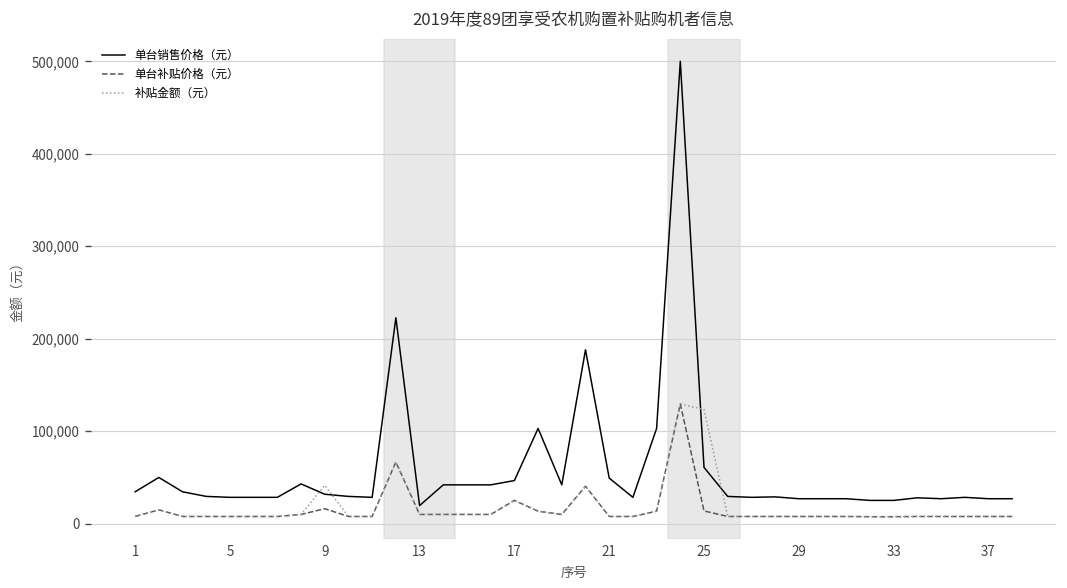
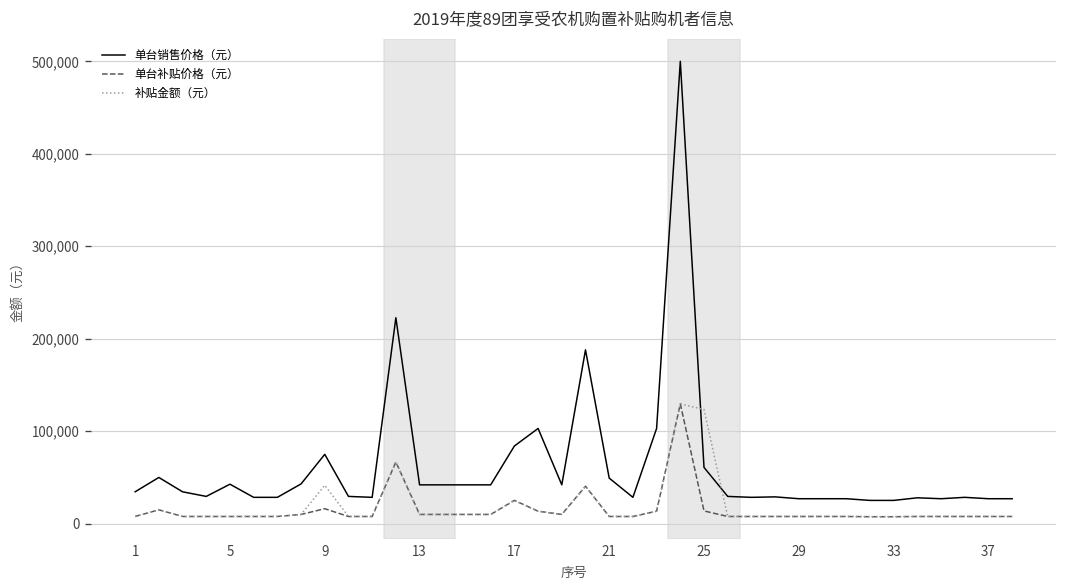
  {
    "单台销售价格（元）": {
      "1": "30,000",
-     "5": "30,000",
-     "9": "30,000",
-     "13": "20,000",
-     "17": "50,000",
+     "5": "40,000",
+     "9": "80,000",
+     "13": "40,000",
+     "17": "80,000",
      "21": "50,000",
      "25": "60,000",
      "29": "30,000",
      "33": "30,000",
      "37": "30,000"
    },
    "单台补贴价格（元）": {
      "9": "20,000",
      "25": "10,000"
    },
    "补贴金额（元）": {
      "9": "40,000",
      "25": "120,000"
    }
  }
